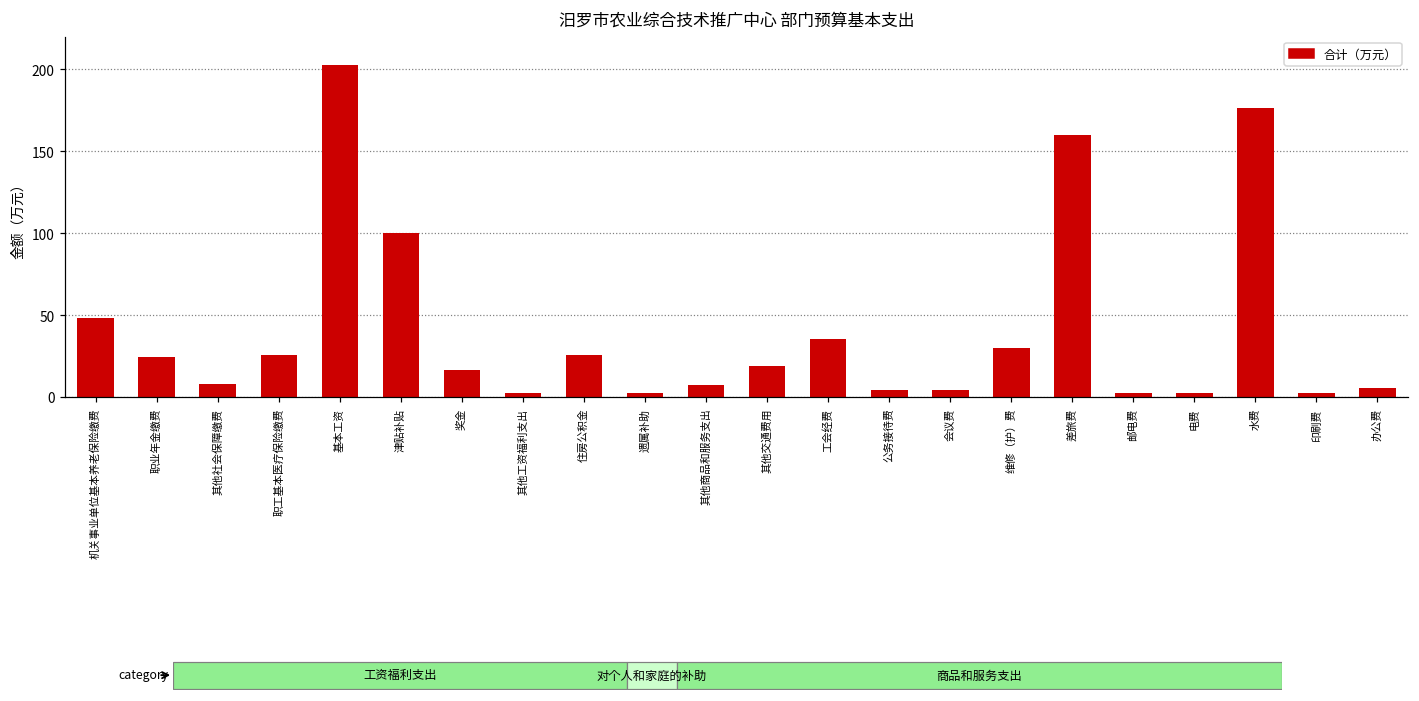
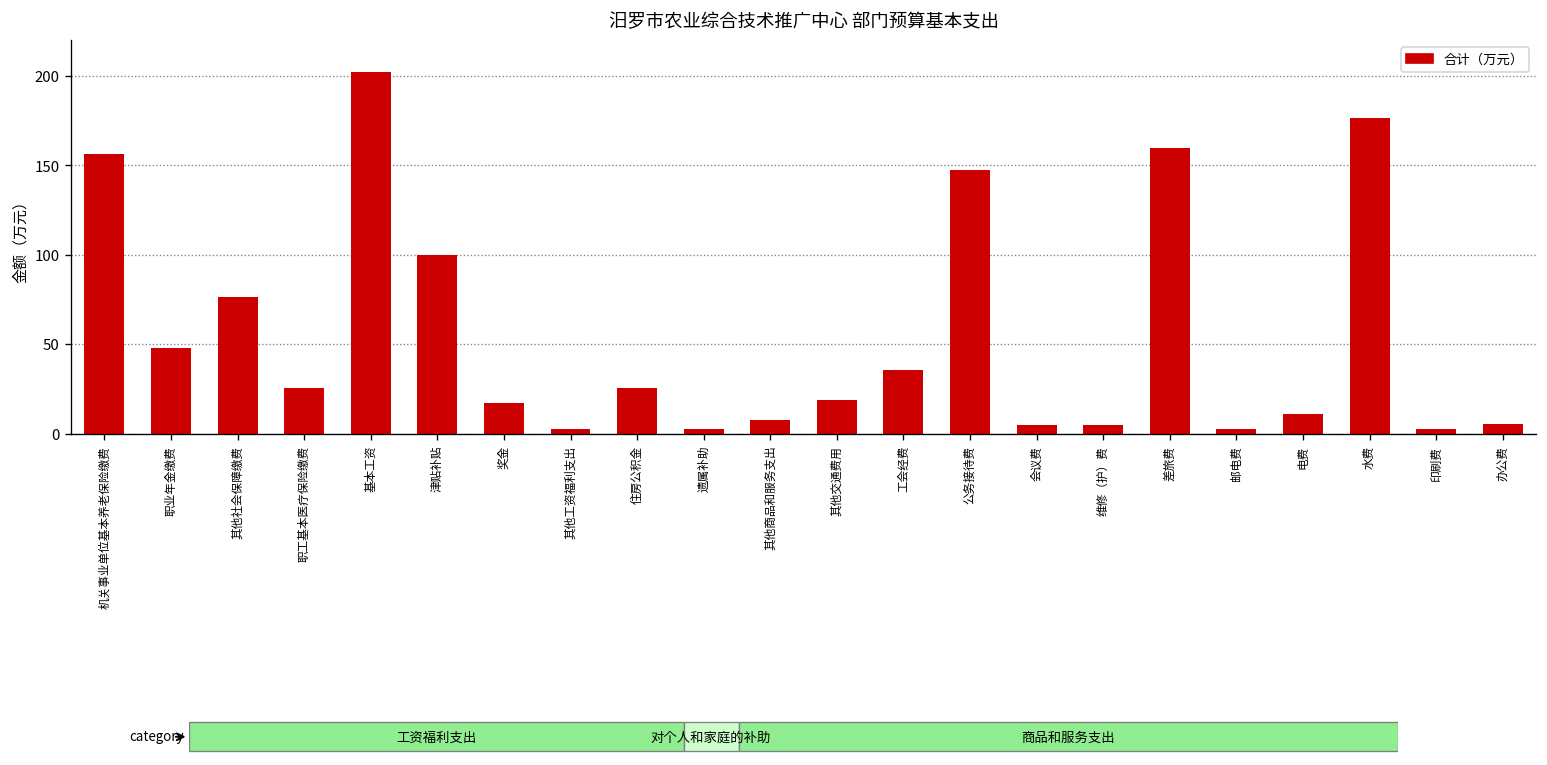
  {
-   "机关事业单位基本养老保险缴费": 48,
-   "职业年金缴费": 24,
-   "其他社会保障缴费": 8,
+   "机关事业单位基本养老保险缴费": 156,
+   "职业年金缴费": 48,
+   "其他社会保障缴费": 76,
    "职工基本医疗保险缴费": 26,
    "基本工资": 203,
    "津贴补贴": 100,
    "奖金": 17,
    "其他工资福利支出": 3,
    "住房公积金": 26,
    "遗属补助": 2,
    "其他商品和服务支出": 8,
    "其他交通费用": 19,
    "工会经费": 36,
-   "公务接待费": 5,
+   "公务接待费": 148,
    "会议费": 5,
-   "维修（护）费": 30,
+   "维修（护）费": 5,
    "差旅费": 160,
    "邮电费": 2,
-   "电费": 2,
+   "电费": 11,
    "水费": 177,
    "印刷费": 2,
    "办公费": 6
  }
